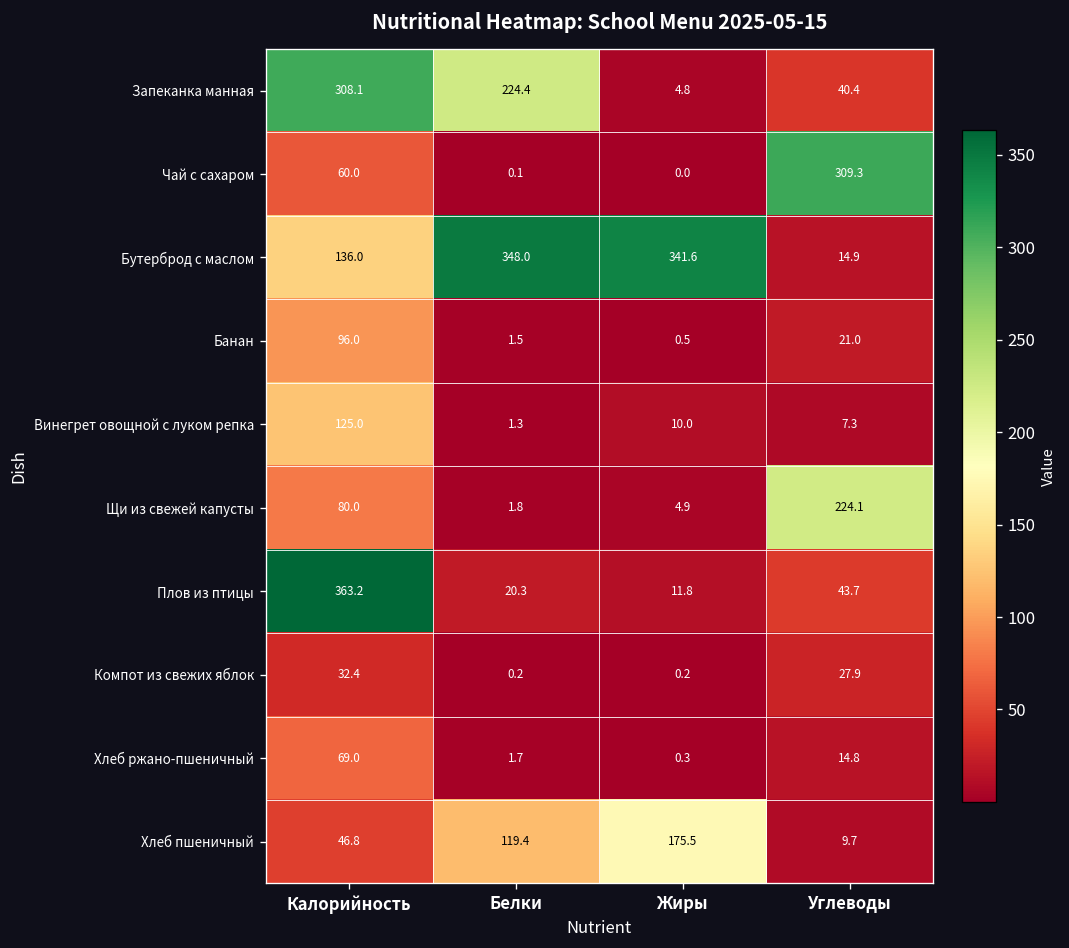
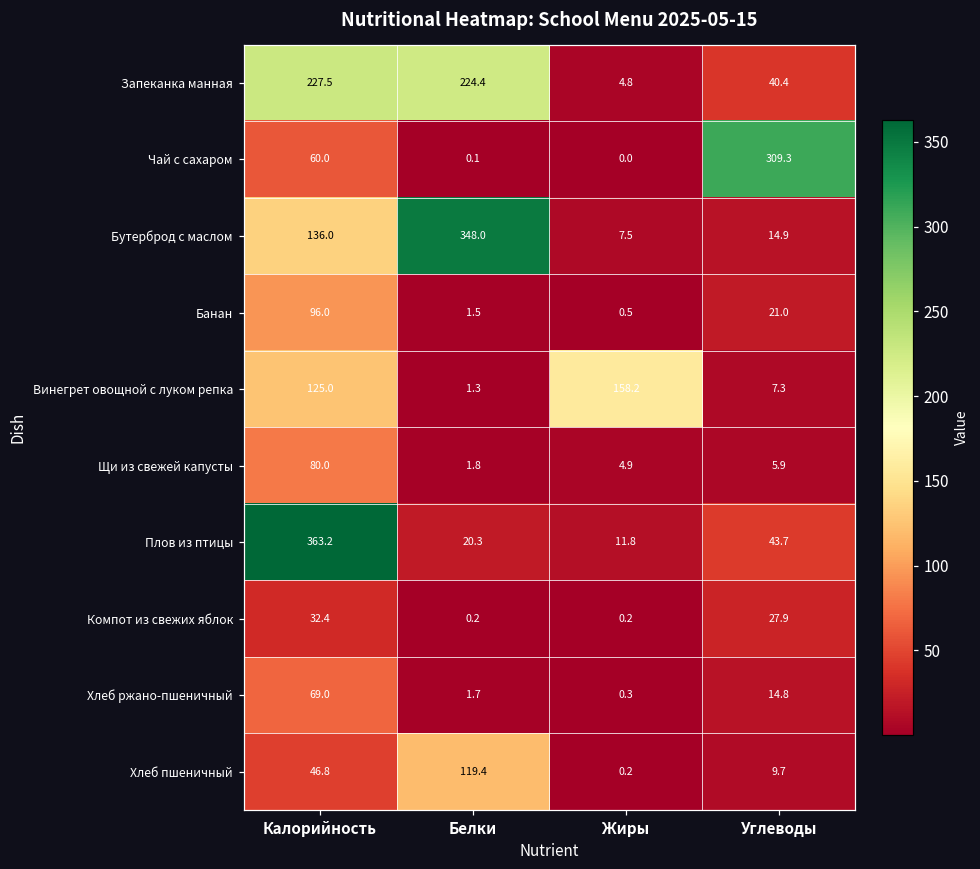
  {
    "Запеканка манная": {
-     "Калорийность": 308.1,
+     "Калорийность": 227.5,
      "Белки": 224.4,
      "Жиры": 4.8,
      "Углеводы": 40.4
    },
    "Чай с сахаром": {
      "Калорийность": 60.0,
      "Белки": 0.1,
      "Жиры": 0.0,
      "Углеводы": 309.3
    },
    "Бутерброд с маслом": {
      "Калорийность": 136.0,
      "Белки": 348.0,
-     "Жиры": 341.6,
+     "Жиры": 7.5,
      "Углеводы": 14.9
    },
    "Банан": {
      "Калорийность": 96.0,
      "Белки": 1.5,
      "Жиры": 0.5,
      "Углеводы": 21.0
    },
    "Винегрет овощной с луком репка": {
      "Калорийность": 125.0,
      "Белки": 1.3,
-     "Жиры": 10.0,
+     "Жиры": 158.2,
      "Углеводы": 7.3
    },
    "Щи из свежей капусты": {
      "Калорийность": 80.0,
      "Белки": 1.8,
      "Жиры": 4.9,
-     "Углеводы": 224.1
+     "Углеводы": 5.9
    },
    "Плов из птицы": {
      "Калорийность": 363.2,
      "Белки": 20.3,
      "Жиры": 11.8,
      "Углеводы": 43.7
    },
    "Компот из свежих яблок": {
      "Калорийность": 32.4,
      "Белки": 0.2,
      "Жиры": 0.2,
      "Углеводы": 27.9
    },
    "Хлеб ржано-пшеничный": {
      "Калорийность": 69.0,
      "Белки": 1.7,
      "Жиры": 0.3,
      "Углеводы": 14.8
    },
    "Хлеб пшеничный": {
      "Калорийность": 46.8,
      "Белки": 119.4,
-     "Жиры": 175.5,
+     "Жиры": 0.2,
      "Углеводы": 9.7
    }
  }
